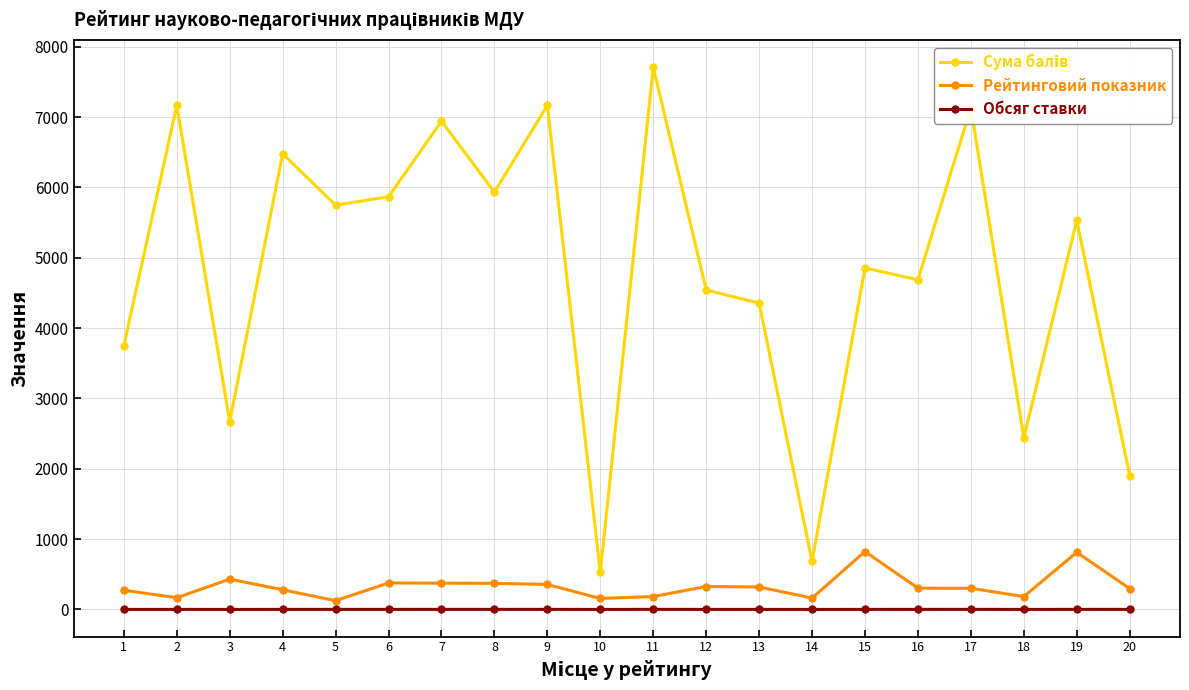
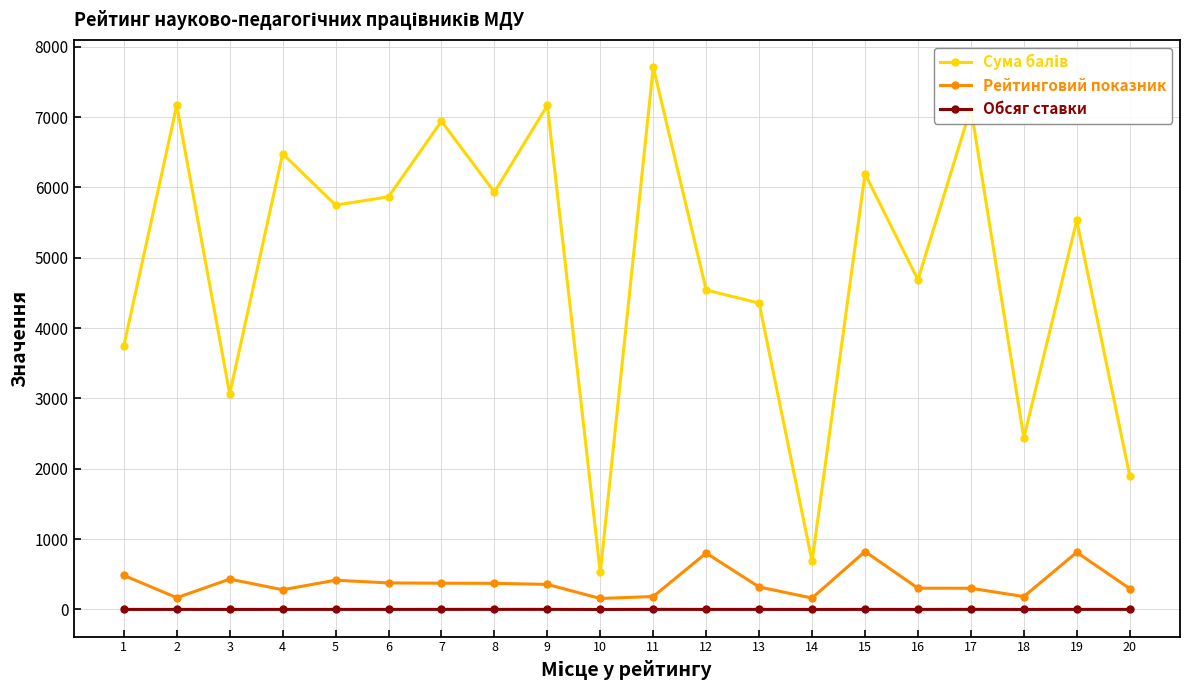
  {
    "Сума балів": {
      "1": 3700,
      "2": 7200,
-     "3": 2700,
+     "3": 3100,
      "4": 6500,
      "5": 5700,
      "6": 5900,
      "7": 6900,
      "8": 5900,
      "9": 7200,
      "10": 500,
      "11": 7700,
      "12": 4500,
      "13": 4400,
      "14": 700,
-     "15": 4900,
+     "15": 6200,
      "16": 4700,
      "18": 2400,
      "19": 5500,
      "20": 1900
    },
    "Рейтинговий показник": {
-     "1": 300,
+     "1": 500,
      "2": 200,
      "3": 400,
      "4": 300,
-     "5": 100,
+     "5": 400,
      "6": 400,
      "7": 400,
      "8": 400,
      "9": 400,
      "10": 200,
      "11": 200,
-     "12": 300,
+     "12": 800,
      "13": 300,
      "14": 200,
      "15": 800,
      "16": 300,
      "17": 300,
      "18": 200,
      "19": 800,
      "20": 300
    },
    "Обсяг ставки": {
      "1": 0,
      "2": 0,
      "3": 0,
      "4": 0,
      "5": 0,
      "6": 0,
      "7": 0,
      "8": 0,
      "9": 0,
      "10": 0,
      "11": 0,
      "12": 0,
      "13": 0,
      "14": 0,
      "15": 0,
      "16": 0,
      "17": 0,
      "18": 0,
      "19": 0,
      "20": 0
    }
  }
